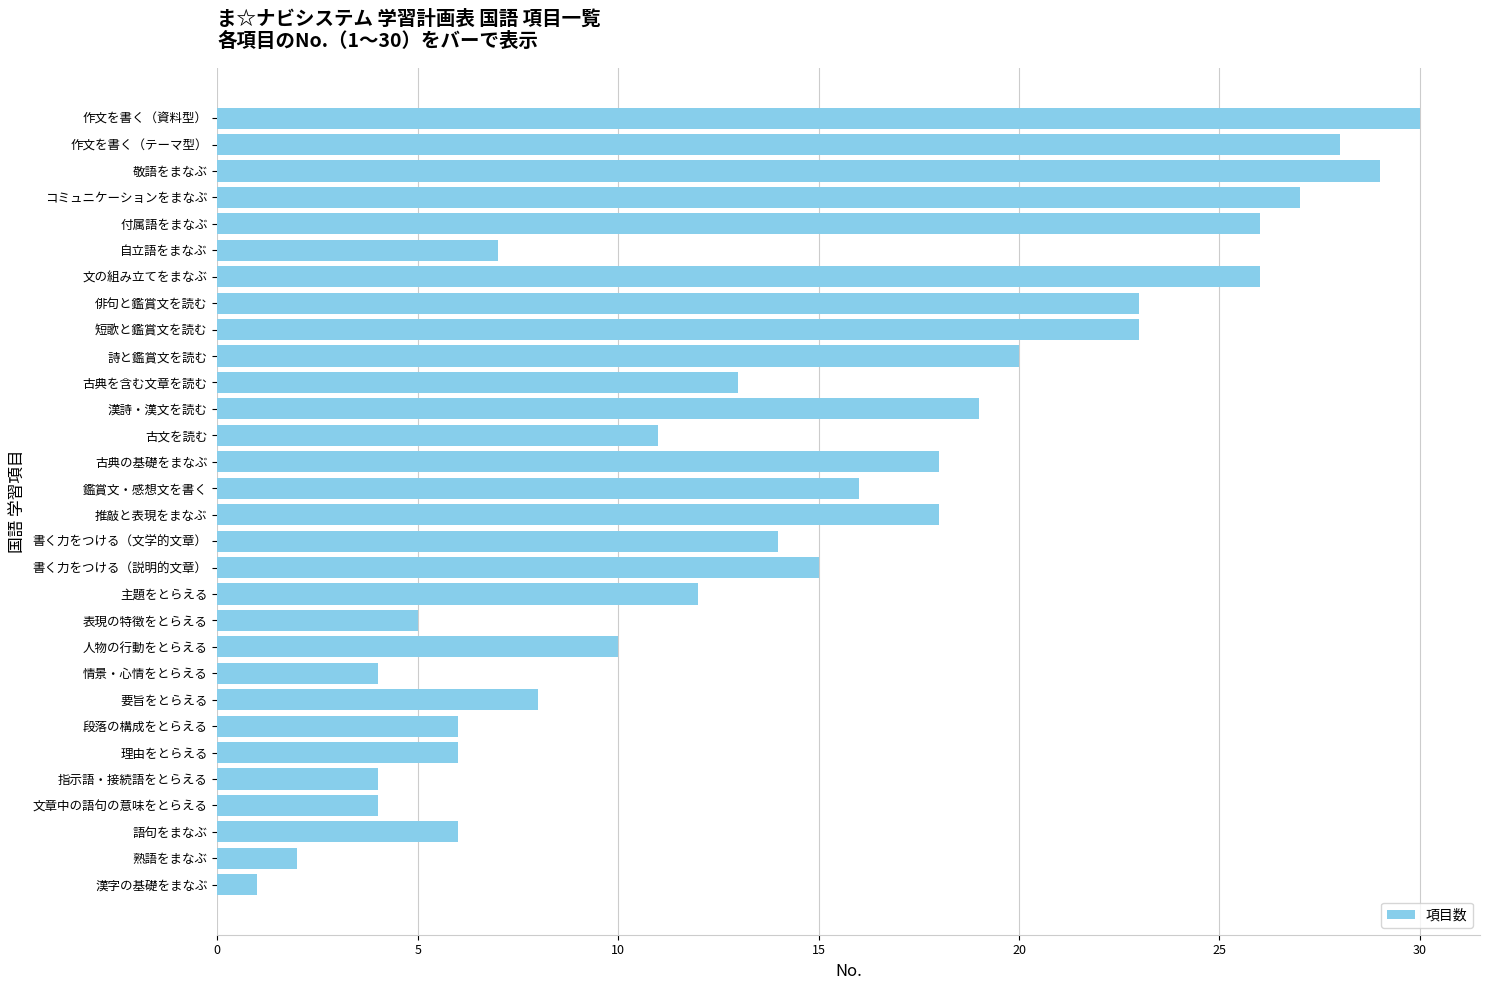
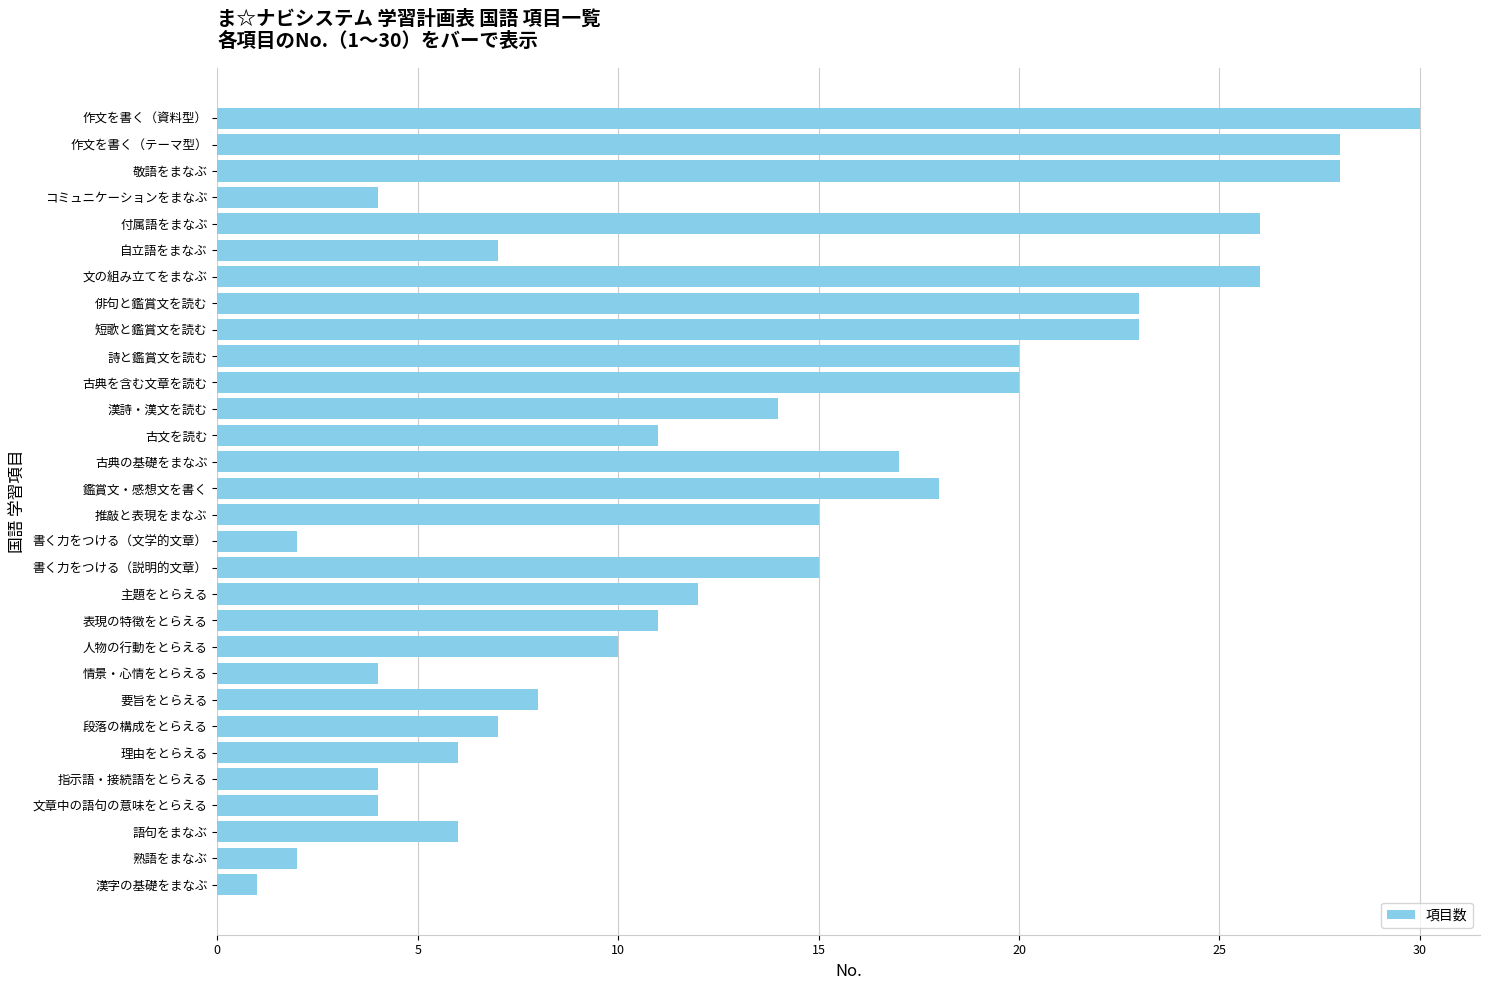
  {
    "作文を書く（資料型）": 30,
    "作文を書く（テーマ型）": 28,
-   "敬語をまなぶ": 29,
-   "コミュニケーションをまなぶ": 27,
+   "敬語をまなぶ": 28,
+   "コミュニケーションをまなぶ": 4,
    "付属語をまなぶ": 26,
    "自立語をまなぶ": 7,
    "文の組み立てをまなぶ": 26,
    "俳句と鑑賞文を読む": 23,
    "短歌と鑑賞文を読む": 23,
    "詩と鑑賞文を読む": 20,
-   "古典を含む文章を読む": 13,
-   "漢詩・漢文を読む": 19,
+   "古典を含む文章を読む": 20,
+   "漢詩・漢文を読む": 14,
    "古文を読む": 11,
-   "古典の基礎をまなぶ": 18,
-   "鑑賞文・感想文を書く": 16,
-   "推敲と表現をまなぶ": 18,
-   "書く力をつける（文学的文章）": 14,
+   "古典の基礎をまなぶ": 17,
+   "鑑賞文・感想文を書く": 18,
+   "推敲と表現をまなぶ": 15,
+   "書く力をつける（文学的文章）": 2,
    "書く力をつける（説明的文章）": 15,
    "主題をとらえる": 12,
-   "表現の特徴をとらえる": 5,
+   "表現の特徴をとらえる": 11,
    "人物の行動をとらえる": 10,
    "情景・心情をとらえる": 4,
    "要旨をとらえる": 8,
-   "段落の構成をとらえる": 6,
+   "段落の構成をとらえる": 7,
    "理由をとらえる": 6,
    "指示語・接続語をとらえる": 4,
    "文章中の語句の意味をとらえる": 4,
    "語句をまなぶ": 6,
    "熟語をまなぶ": 2,
    "漢字の基礎をまなぶ": 1
  }
